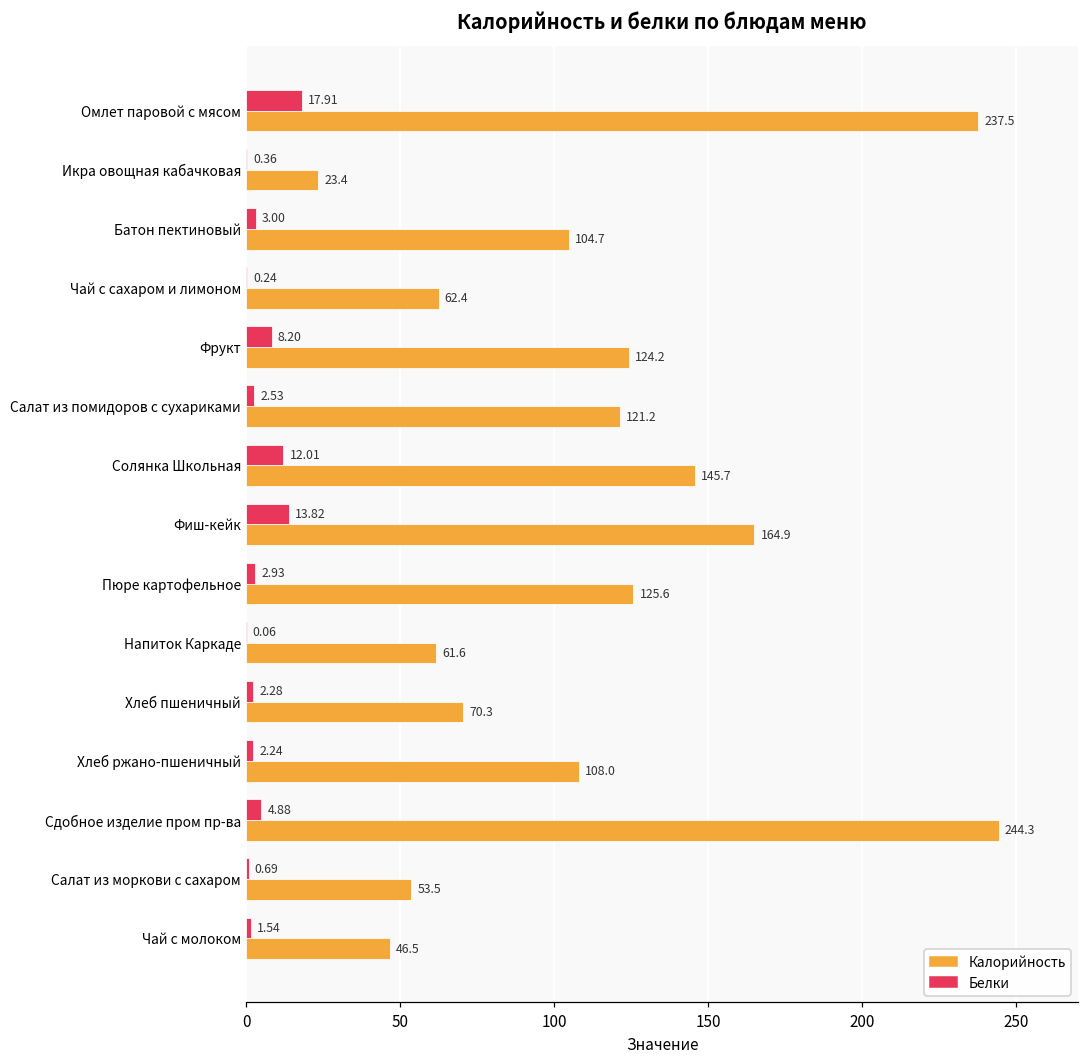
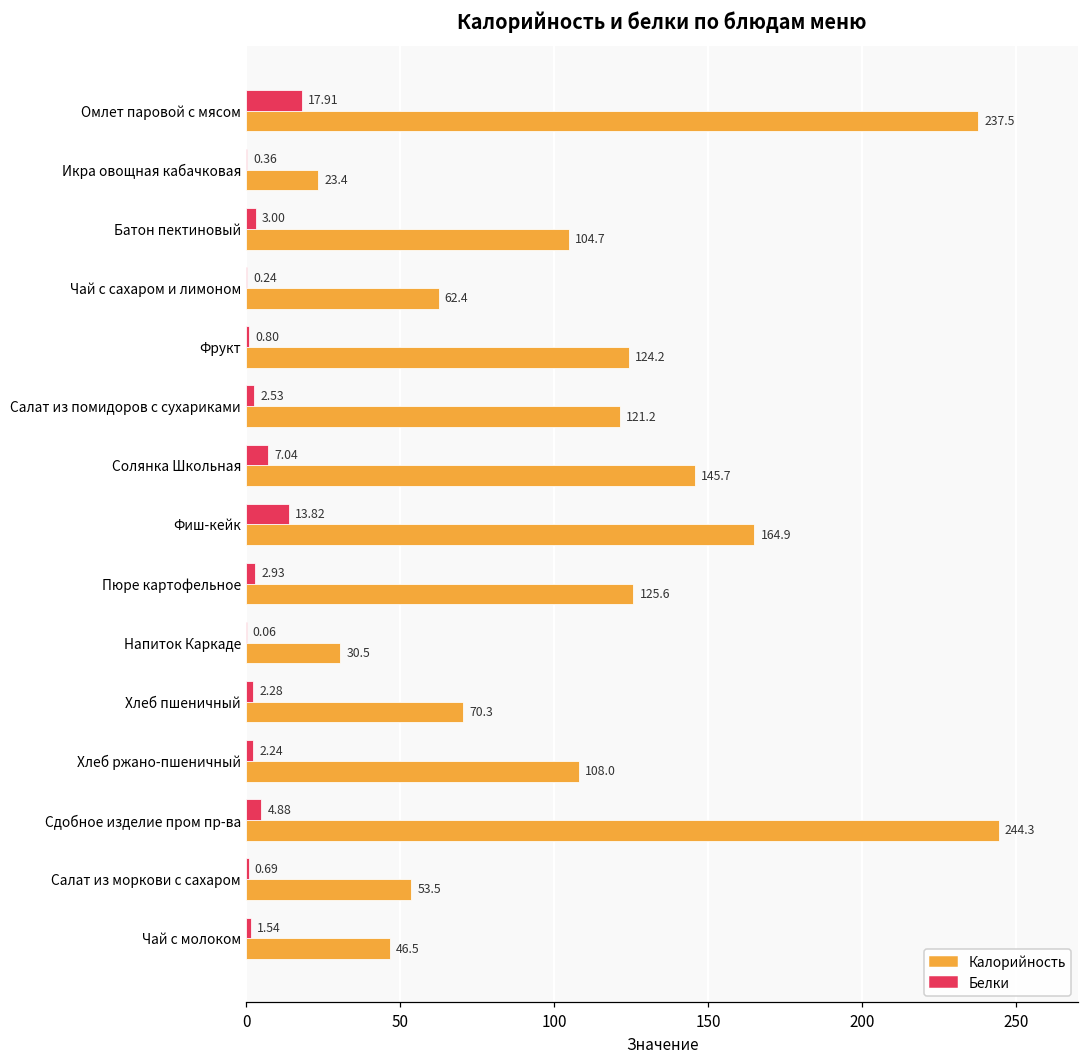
  {
    "Калорийность": {
      "Омлет паровой с мясом": 237.5,
      "Икра овощная кабачковая": 23.4,
      "Батон пектиновый": 104.7,
      "Чай с сахаром и лимоном": 62.4,
      "Фрукт": 124.2,
      "Салат из помидоров с сухариками": 121.2,
      "Солянка Школьная": 145.7,
      "Фиш-кейк": 164.9,
      "Пюре картофельное": 125.6,
-     "Напиток Каркаде": 61.6,
+     "Напиток Каркаде": 30.5,
      "Хлеб пшеничный": 70.3,
      "Хлеб ржано-пшеничный": 108.0,
      "Сдобное изделие пром пр-ва": 244.3,
      "Салат из моркови с сахаром": 53.5,
      "Чай с молоком": 46.5
    },
    "Белки": {
      "Омлет паровой с мясом": 17.91,
      "Икра овощная кабачковая": 0.36,
      "Батон пектиновый": 3.00,
      "Чай с сахаром и лимоном": 0.24,
-     "Фрукт": 8.20,
+     "Фрукт": 0.80,
      "Салат из помидоров с сухариками": 2.53,
-     "Солянка Школьная": 12.01,
+     "Солянка Школьная": 7.04,
      "Фиш-кейк": 13.82,
      "Пюре картофельное": 2.93,
      "Напиток Каркаде": 0.06,
      "Хлеб пшеничный": 2.28,
      "Хлеб ржано-пшеничный": 2.24,
      "Сдобное изделие пром пр-ва": 4.88,
      "Салат из моркови с сахаром": 0.69,
      "Чай с молоком": 1.54
    }
  }
